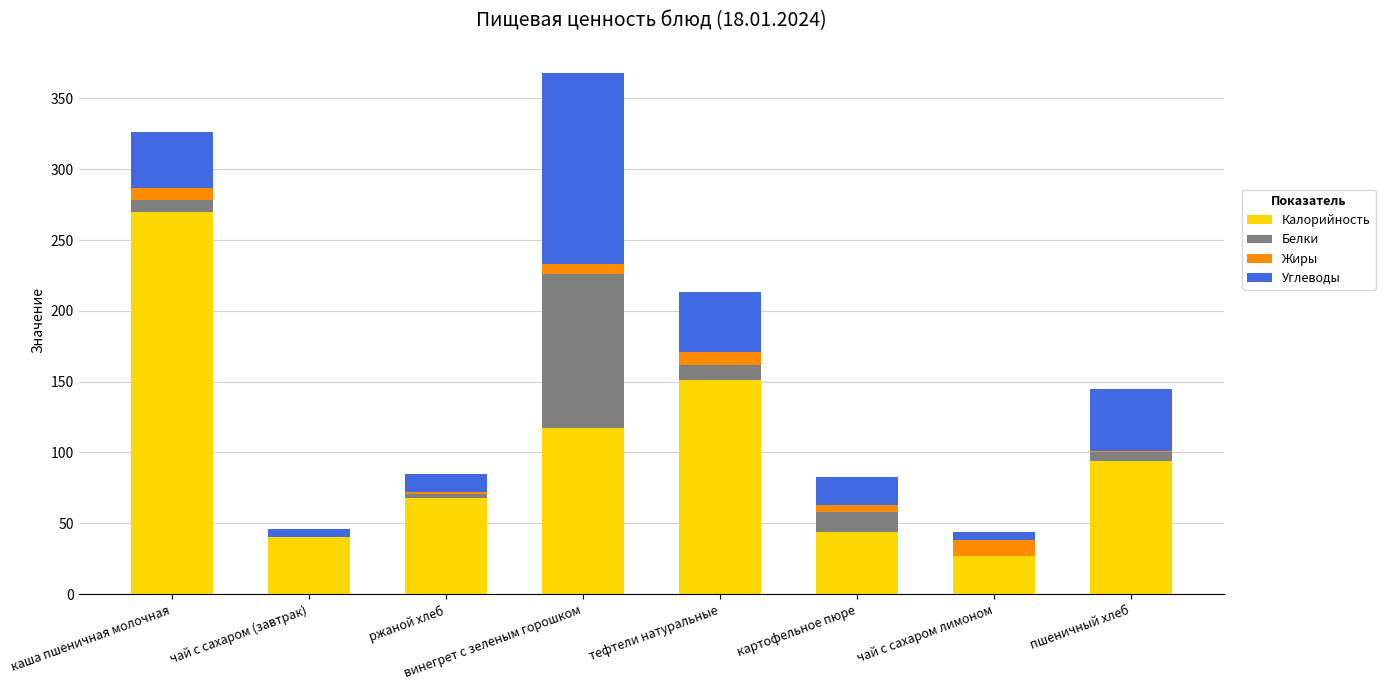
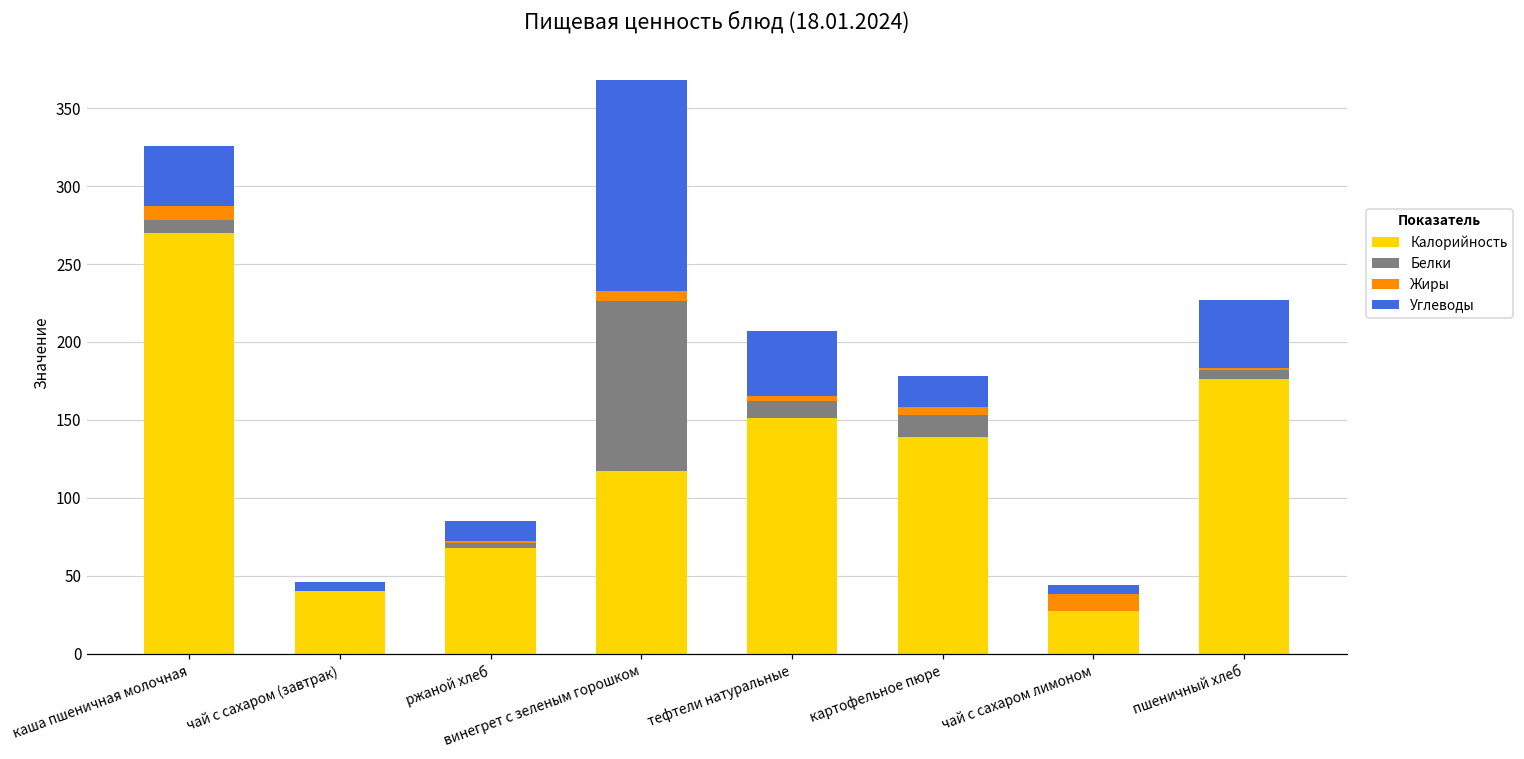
  {
    "Калорийность": {
      "каша пшеничная молочная": 270,
      "чай с сахаром (завтрак)": 40,
      "ржаной хлеб": 68,
      "винегрет с зеленым горошком": 117,
      "тефтели натуральные": 151,
-     "картофельное пюре": 44,
+     "картофельное пюре": 139,
      "чай с сахаром лимоном": 27,
-     "пшеничный хлеб": 94
+     "пшеничный хлеб": 176
    },
    "Белки": {
      "каша пшеничная молочная": 8,
      "чай с сахаром (завтрак)": 0,
      "ржаной хлеб": 3,
      "винегрет с зеленым горошком": 109,
      "тефтели натуральные": 11,
      "картофельное пюре": 14,
      "чай с сахаром лимоном": 0,
      "пшеничный хлеб": 6
    },
    "Жиры": {
      "каша пшеничная молочная": 9,
      "чай с сахаром (завтрак)": 0,
      "винегрет с зеленым горошком": 7,
-     "тефтели натуральные": 9,
+     "тефтели натуральные": 3,
      "картофельное пюре": 5,
      "чай с сахаром лимоном": 11
    },
    "Углеводы": {
      "каша пшеничная молочная": 39,
      "чай с сахаром (завтрак)": 6,
      "ржаной хлеб": 13,
      "винегрет с зеленым горошком": 135,
      "тефтели натуральные": 42,
      "картофельное пюре": 20,
      "чай с сахаром лимоном": 6,
      "пшеничный хлеб": 44
    }
  }
